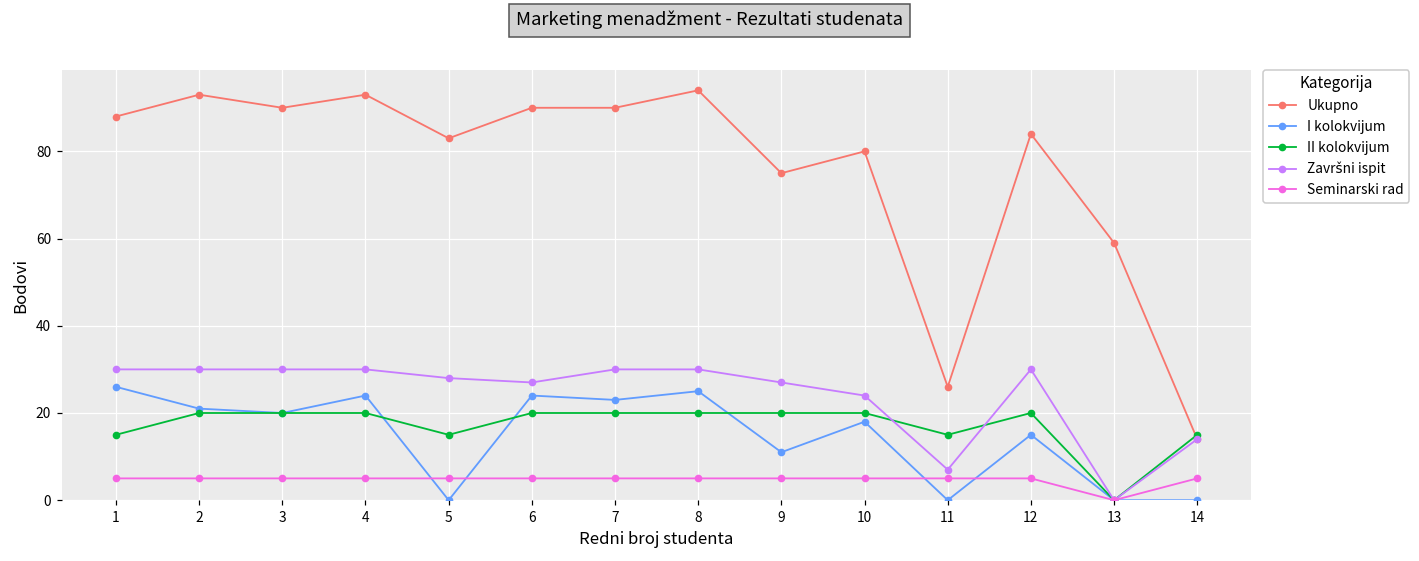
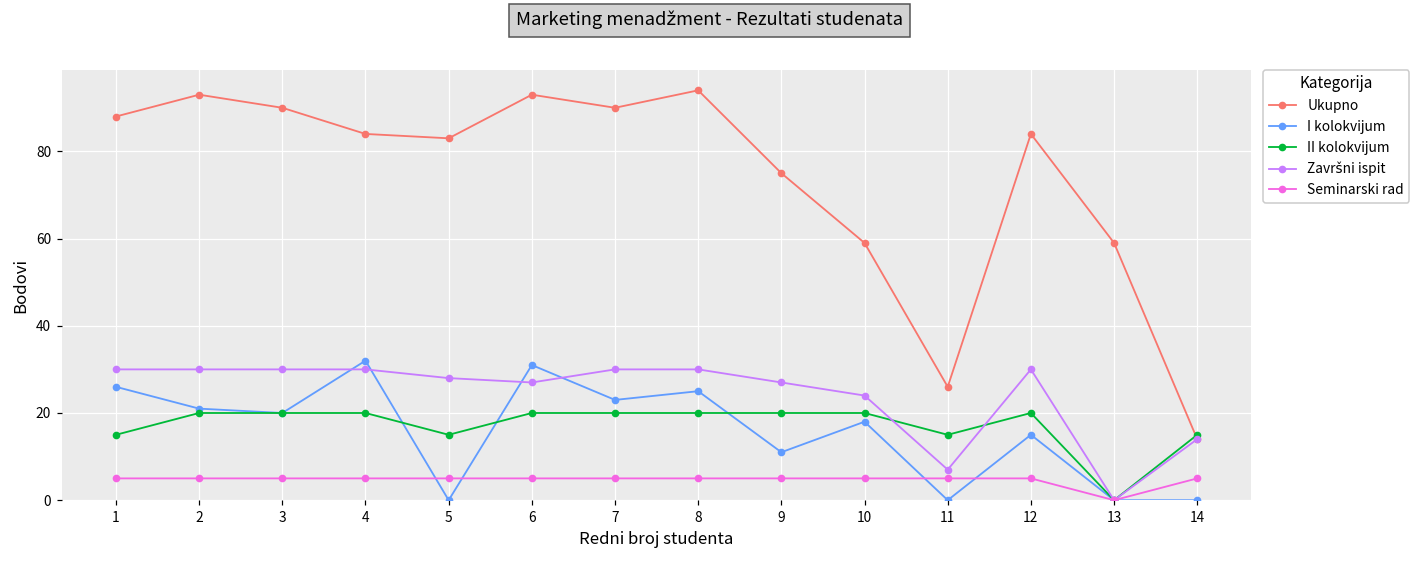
  {
    "Ukupno": {
      "1": 88,
      "2": 93,
      "3": 90,
-     "4": 93,
+     "4": 84,
      "5": 83,
-     "6": 90,
+     "6": 93,
      "7": 90,
      "8": 94,
      "9": 75,
-     "10": 80,
+     "10": 59,
      "11": 26,
      "12": 84,
      "13": 59
    },
    "I kolokvijum": {
      "1": 26,
      "2": 21,
-     "4": 24,
+     "4": 32,
      "5": 0,
-     "6": 24,
+     "6": 31,
      "7": 23,
      "8": 25,
      "9": 11,
      "10": 18,
      "11": 0,
      "12": 15,
      "14": 0
    },
    "II kolokvijum": {
      "1": 15,
      "2": 20,
      "4": 20,
      "5": 15,
      "6": 20,
      "7": 20,
      "8": 20,
      "9": 20,
      "10": 20,
      "11": 15,
      "12": 20,
      "14": 15
    }
  }
